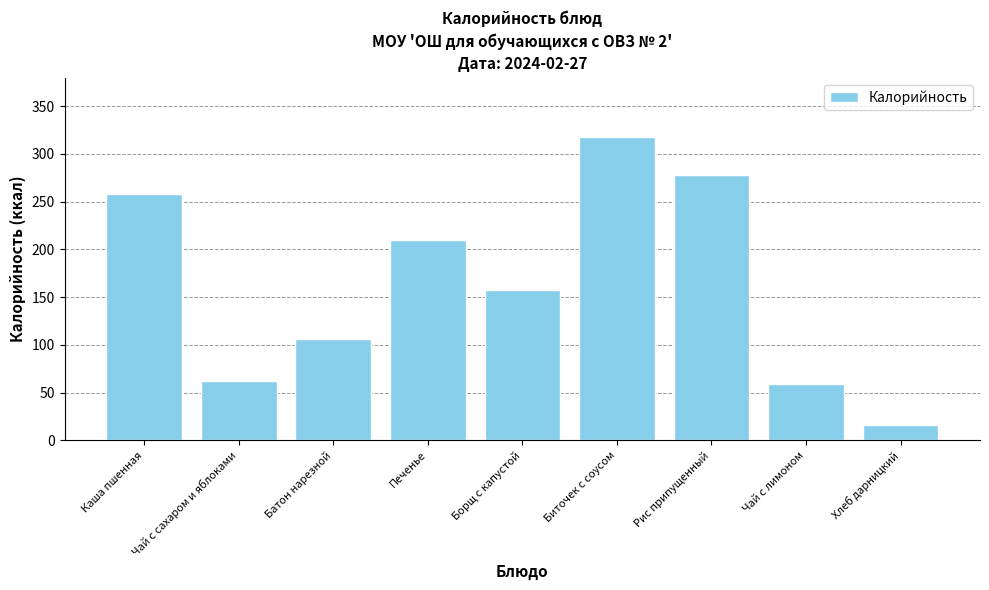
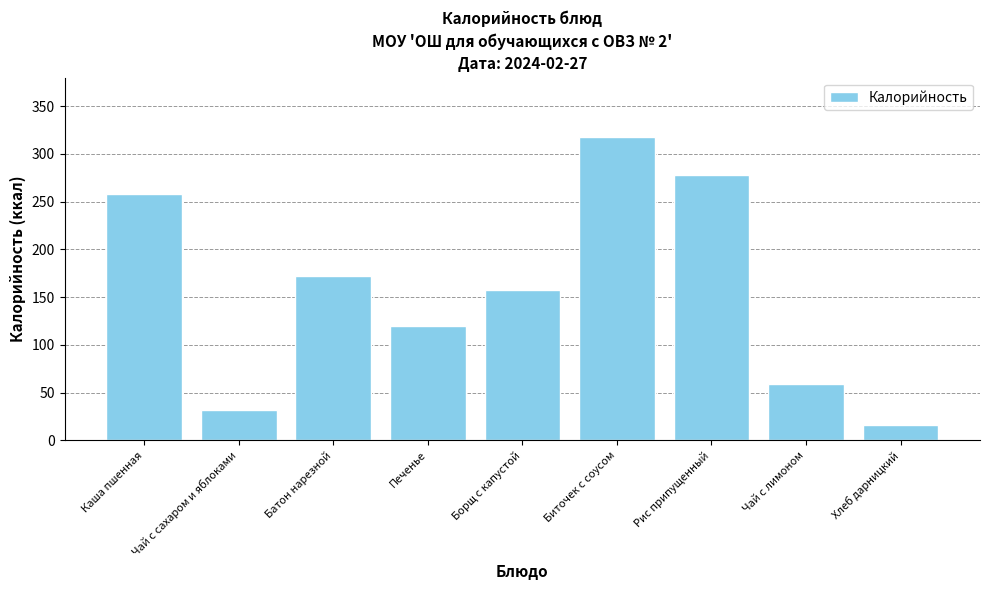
  {
    "Каша пшенная": 260,
-   "Чай с сахаром и яблоками": 60,
-   "Батон нарезной": 110,
-   "Печенье": 210,
+   "Чай с сахаром и яблоками": 30,
+   "Батон нарезной": 170,
+   "Печенье": 120,
    "Борщ с капустой": 160,
    "Биточек с соусом": 320,
    "Рис припущенный": 280,
    "Чай с лимоном": 60,
    "Хлеб дарницкий": 20
  }
